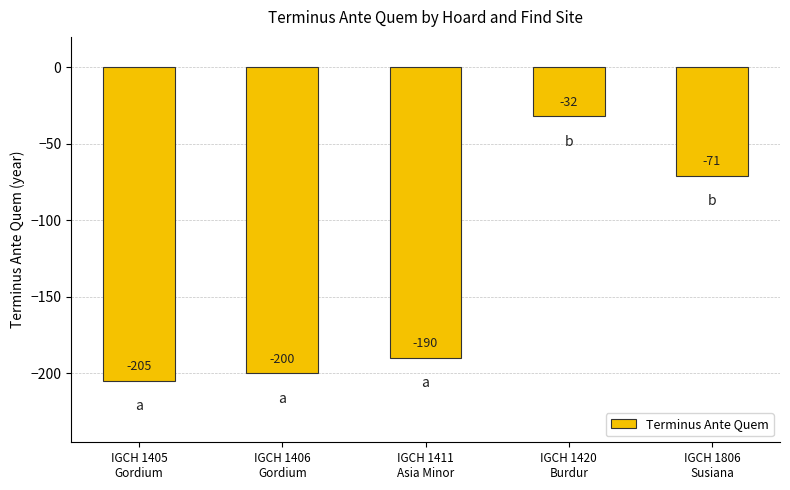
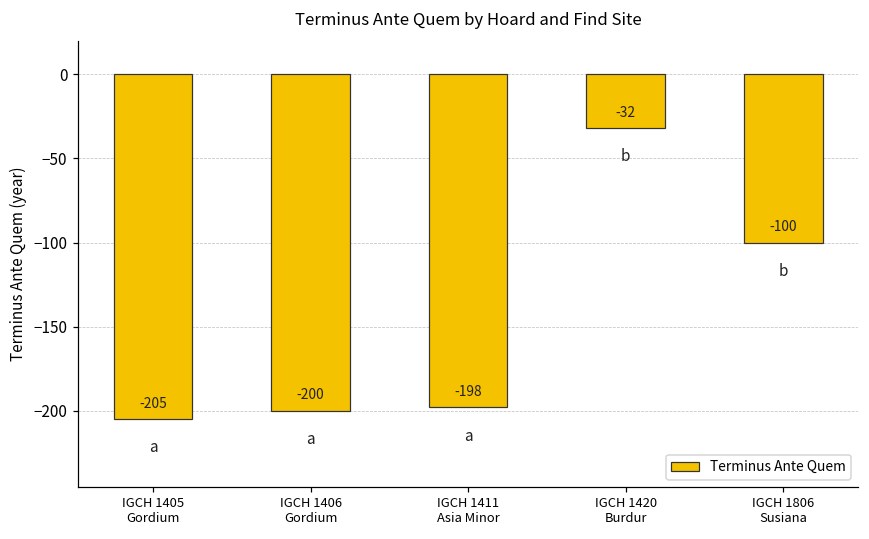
  {
    "IGCH 1405 Gordium": -205,
    "IGCH 1406 Gordium": -200,
-   "IGCH 1411 Asia Minor": -190,
+   "IGCH 1411 Asia Minor": -198,
    "IGCH 1420 Burdur": -32,
-   "IGCH 1806 Susiana": -71
+   "IGCH 1806 Susiana": -100
  }
